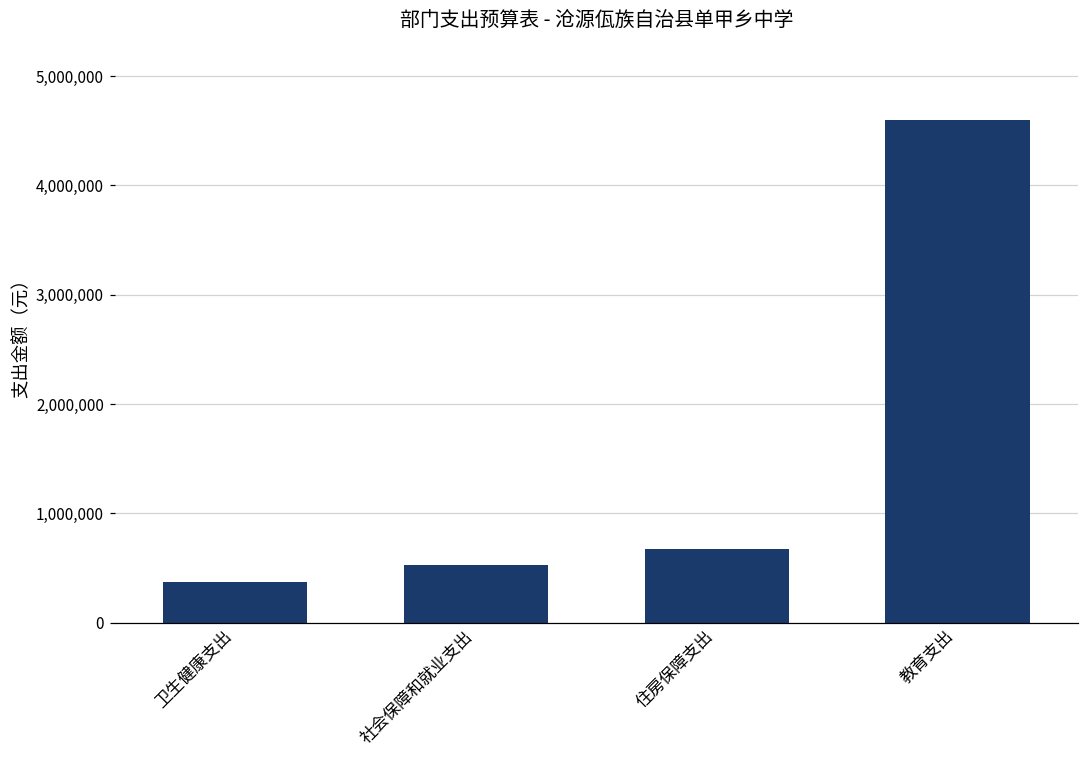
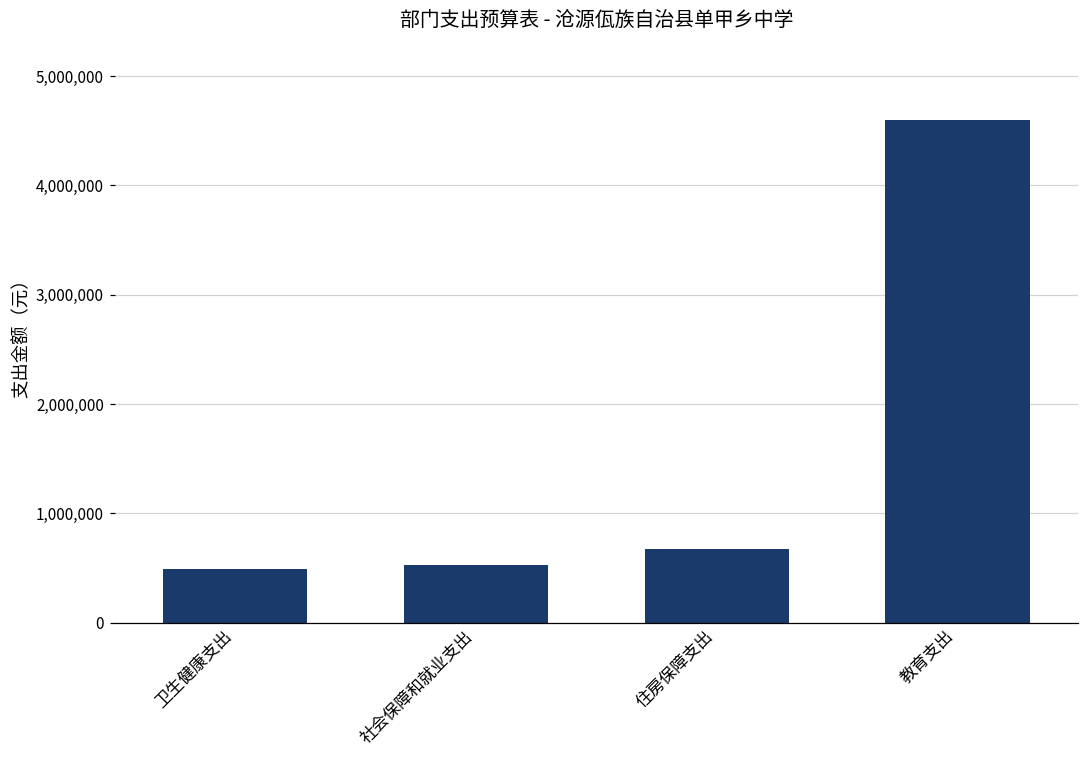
  {
-   "卫生健康支出": "400,000",
+   "卫生健康支出": "500,000",
    "社会保障和就业支出": "500,000",
    "住房保障支出": "700,000",
    "教育支出": "4,600,000"
  }
